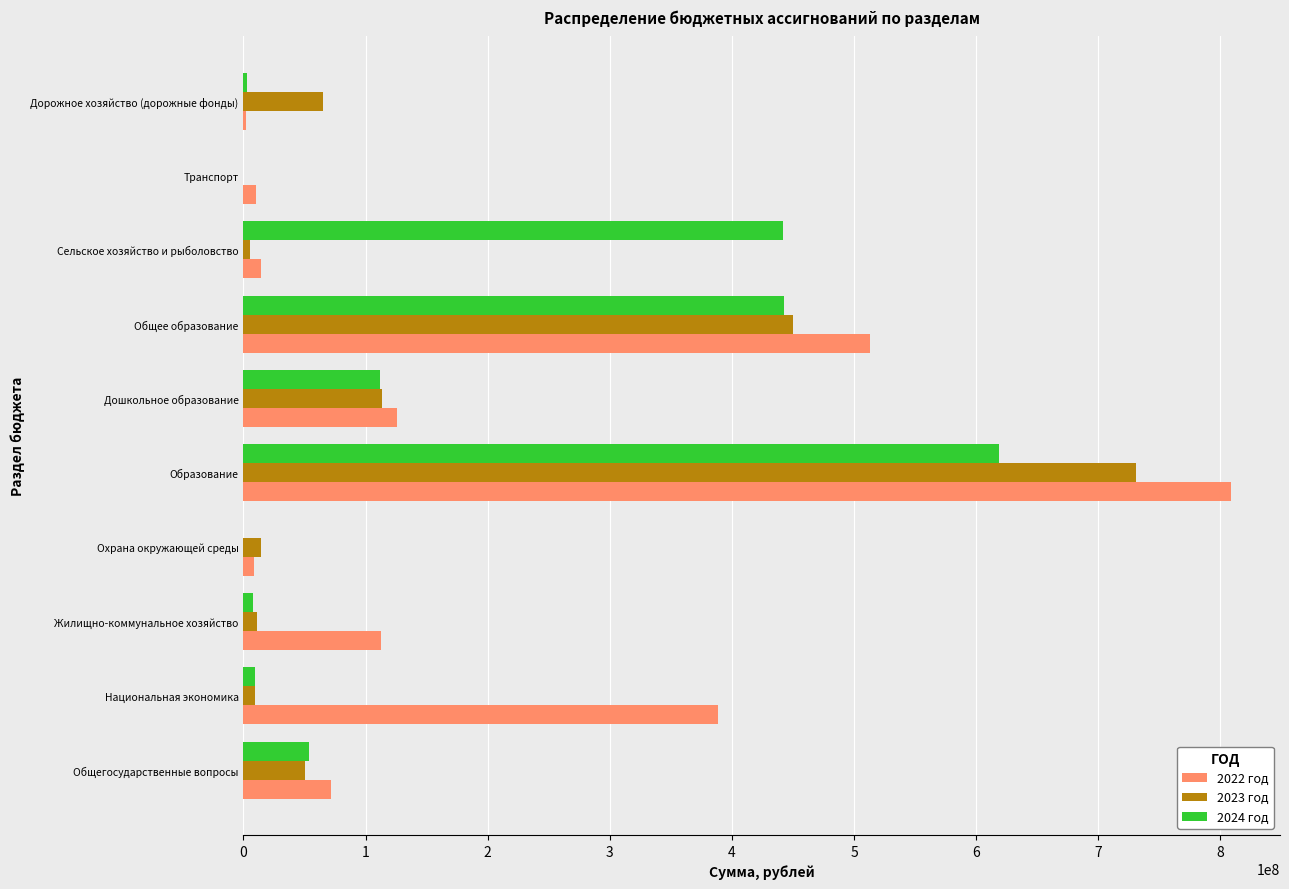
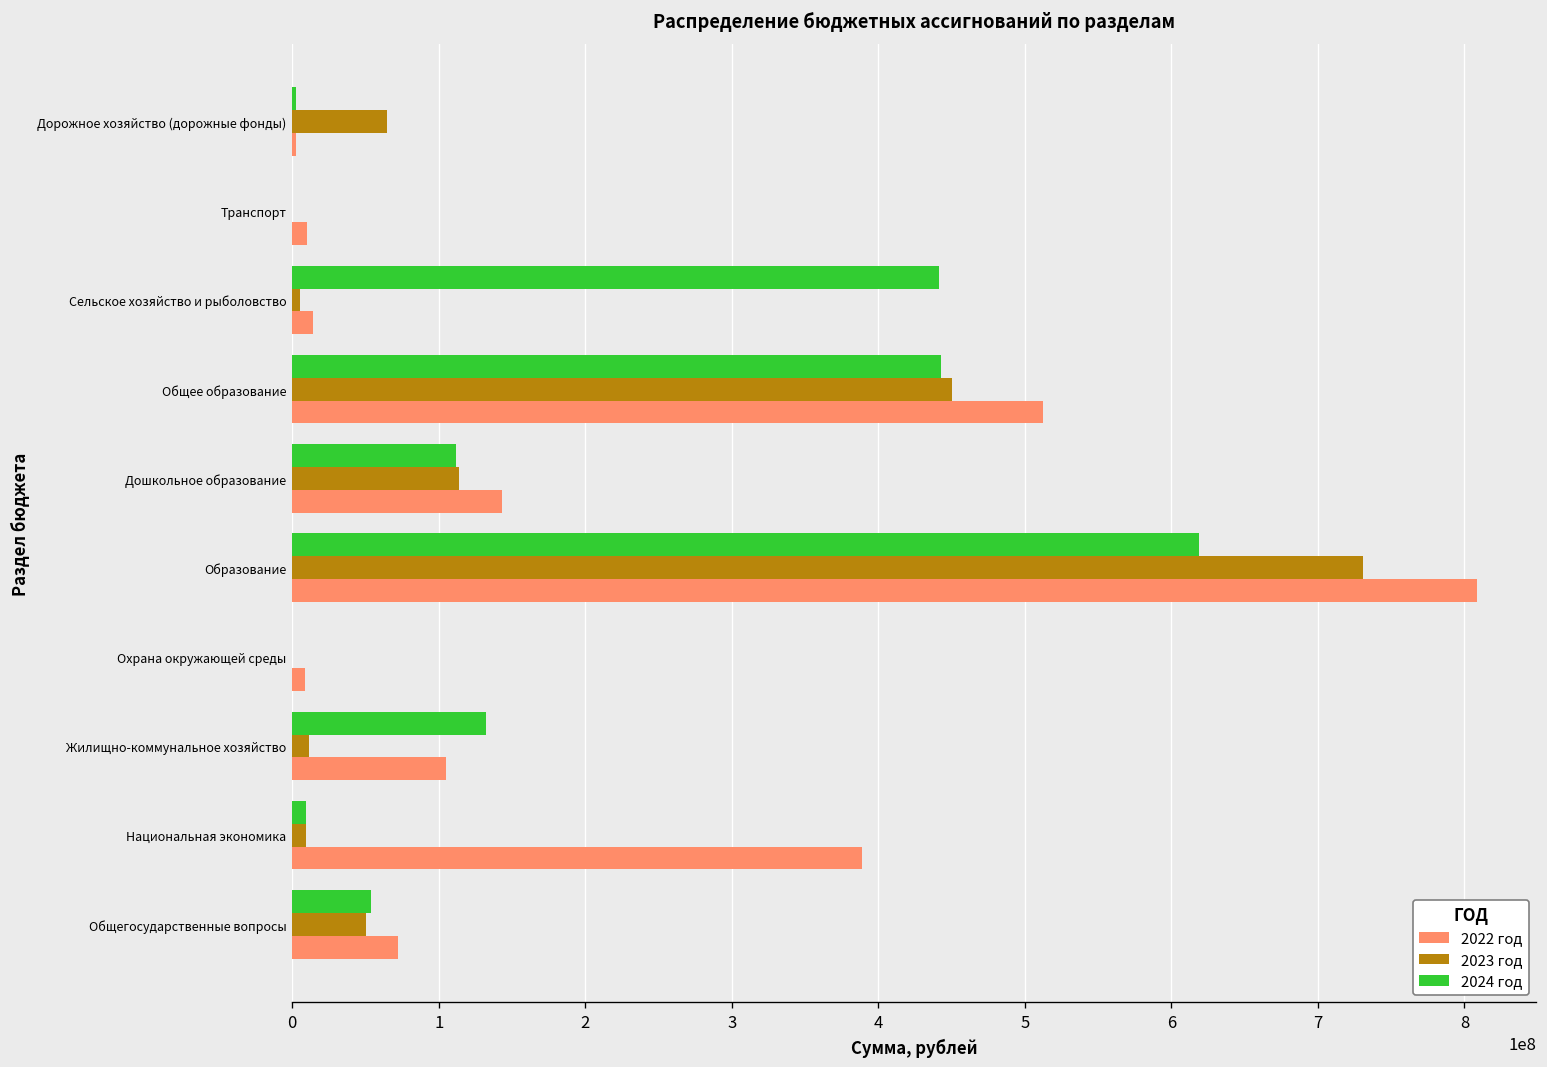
  {
    "2022 год": {
      "Дорожное хозяйство (дорожные фонды)": 2000000,
      "Транспорт": 10000000,
      "Сельское хозяйство и рыболовство": 14000000,
      "Общее образование": 513000000,
-     "Дошкольное образование": 126000000,
+     "Дошкольное образование": 143000000,
      "Образование": 808000000,
      "Охрана окружающей среды": 9000000,
-     "Жилищно-коммунальное хозяйство": 112000000,
+     "Жилищно-коммунальное хозяйство": 105000000,
      "Национальная экономика": 389000000,
      "Общегосударственные вопросы": 72000000
    },
    "2023 год": {
      "Дорожное хозяйство (дорожные фонды)": 65000000,
      "Транспорт": 0,
      "Сельское хозяйство и рыболовство": 5000000,
      "Общее образование": 450000000,
      "Дошкольное образование": 114000000,
      "Образование": 731000000,
-     "Охрана окружающей среды": 15000000,
+     "Охрана окружающей среды": 0,
      "Жилищно-коммунальное хозяйство": 11000000,
      "Национальная экономика": 9000000,
      "Общегосударственные вопросы": 50000000
    },
    "2024 год": {
      "Дорожное хозяйство (дорожные фонды)": 3000000,
      "Транспорт": 0,
      "Сельское хозяйство и рыболовство": 442000000,
      "Общее образование": 443000000,
      "Дошкольное образование": 112000000,
      "Образование": 619000000,
      "Охрана окружающей среды": 0,
-     "Жилищно-коммунальное хозяйство": 8000000,
+     "Жилищно-коммунальное хозяйство": 132000000,
      "Национальная экономика": 9000000,
      "Общегосударственные вопросы": 54000000
    }
  }
